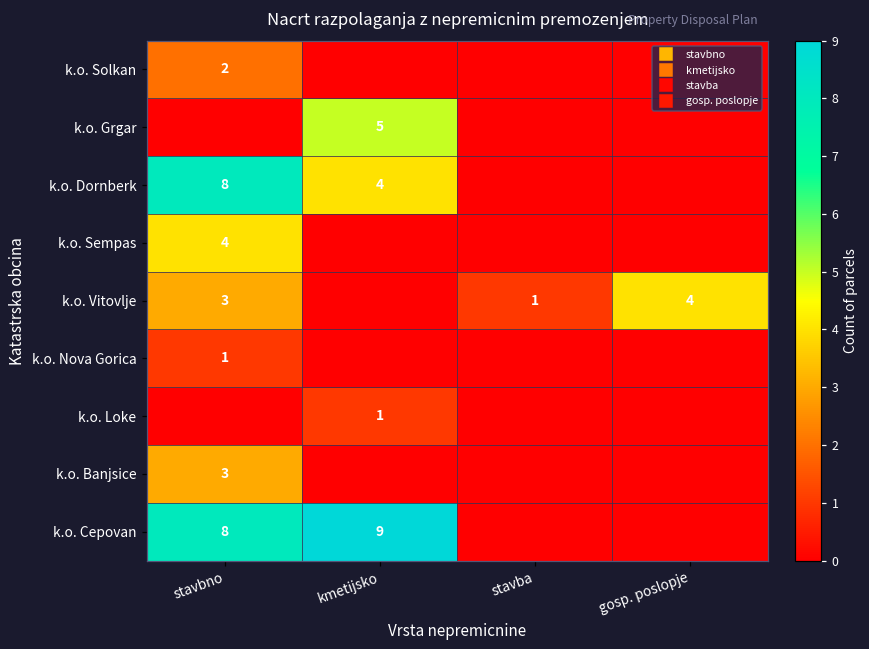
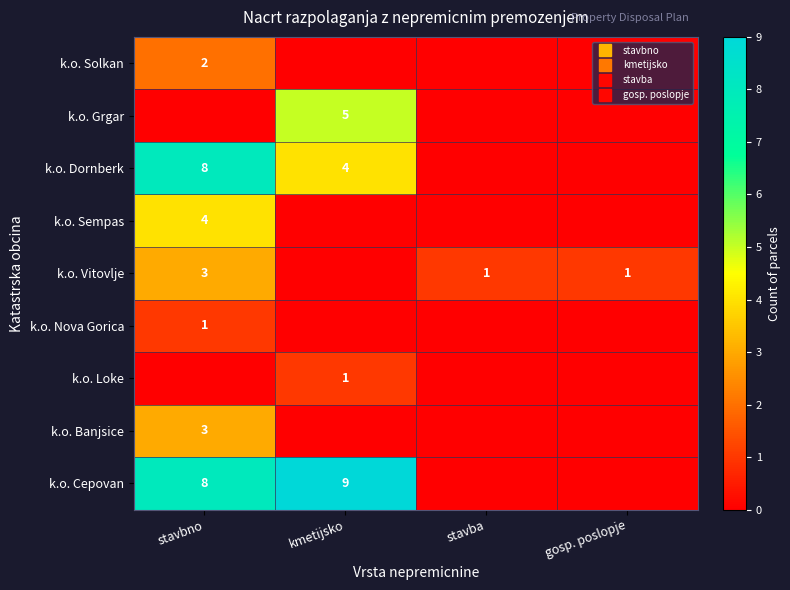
  {
    "k.o. Solkan": {
      "stavbno": 2
    },
    "k.o. Grgar": {
      "kmetijsko": 5
    },
    "k.o. Dornberk": {
      "stavbno": 8,
      "kmetijsko": 4
    },
    "k.o. Sempas": {
      "stavbno": 4
    },
    "k.o. Vitovlje": {
      "stavbno": 3,
      "stavba": 1,
-     "gosp. poslopje": 4
+     "gosp. poslopje": 1
    },
    "k.o. Nova Gorica": {
      "stavbno": 1
    },
    "k.o. Loke": {
      "kmetijsko": 1
    },
    "k.o. Banjsice": {
      "stavbno": 3
    },
    "k.o. Cepovan": {
      "stavbno": 8,
      "kmetijsko": 9
    }
  }
